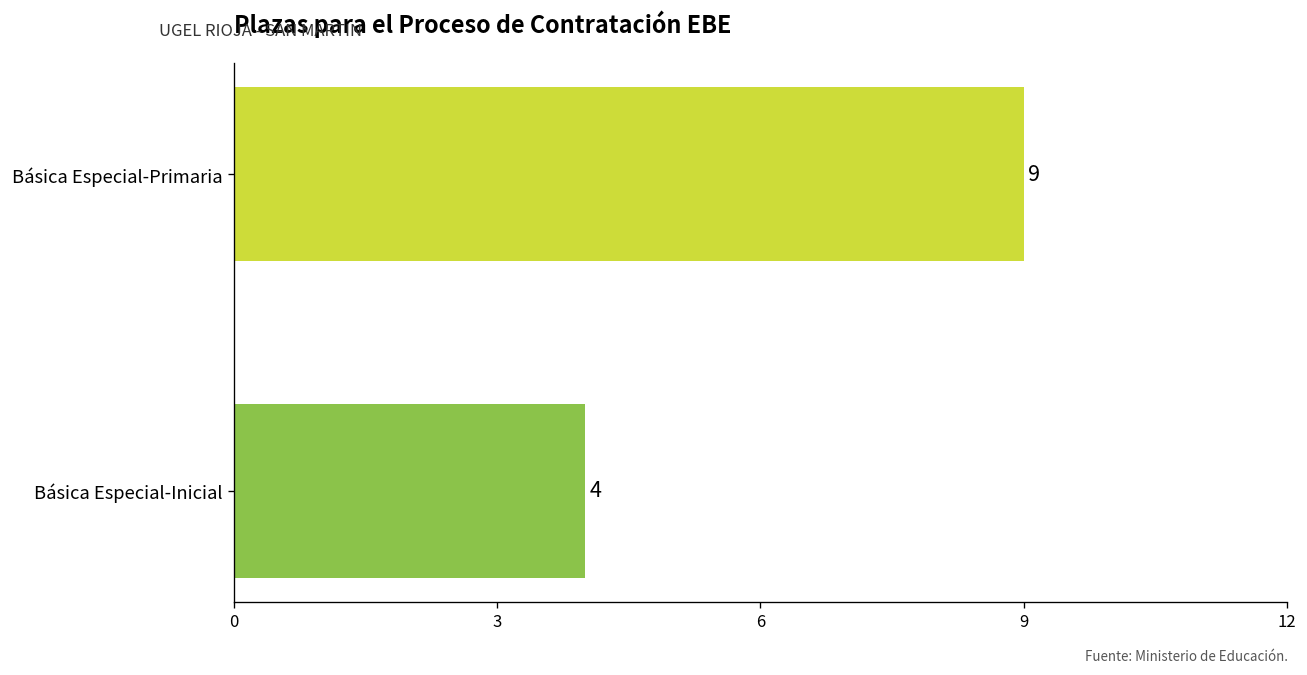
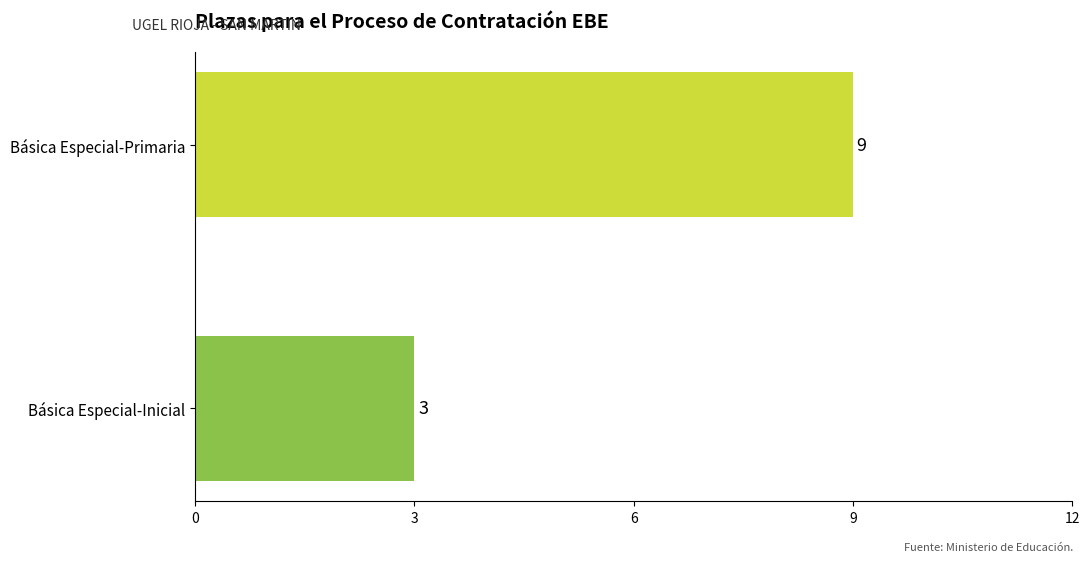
  {
    "Básica Especial-Primaria": 9,
-   "Básica Especial-Inicial": 4
+   "Básica Especial-Inicial": 3
  }
